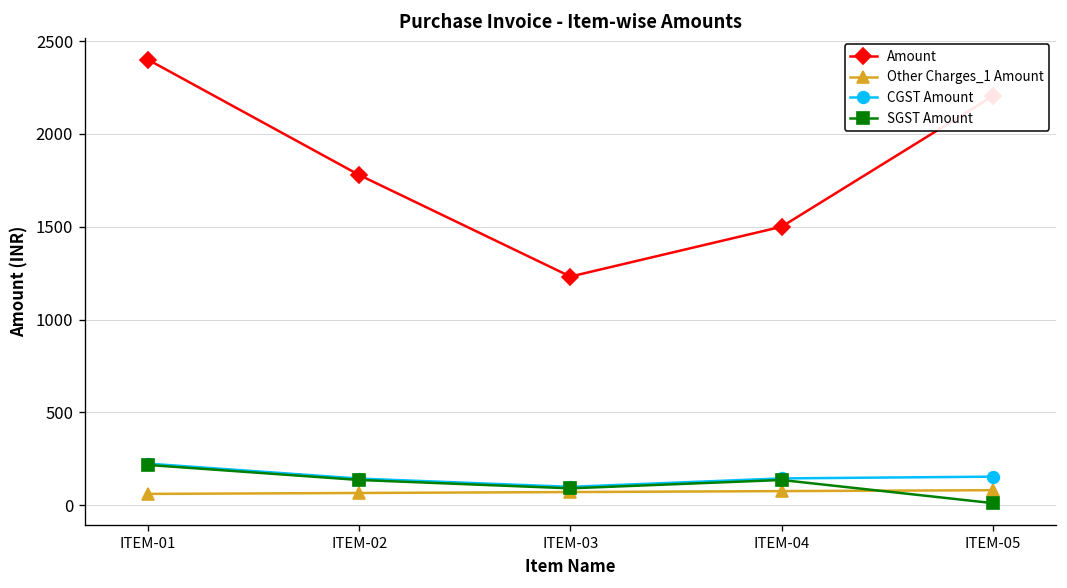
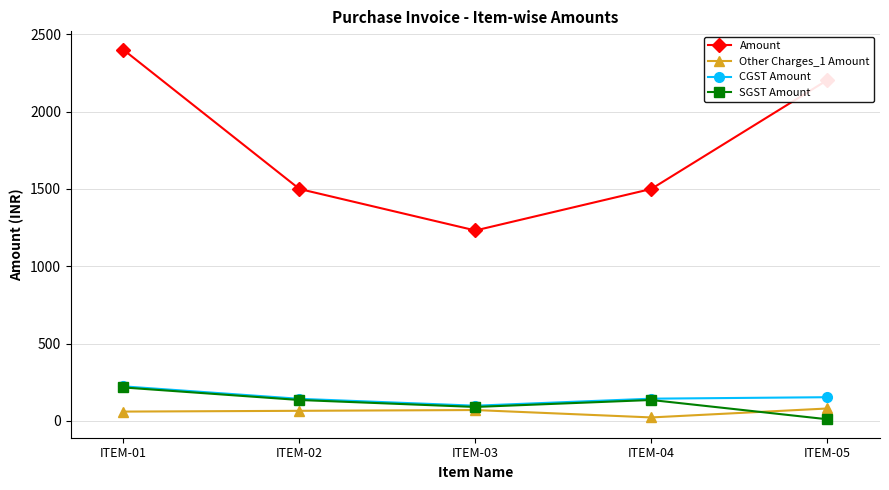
  {
    "Amount": {
      "ITEM-01": 2400,
-     "ITEM-02": 1780,
+     "ITEM-02": 1500,
      "ITEM-03": 1230,
      "ITEM-04": 1500
    },
    "Other Charges_1 Amount": {
      "ITEM-01": 60,
      "ITEM-02": 70,
      "ITEM-03": 70,
-     "ITEM-04": 80,
+     "ITEM-04": 20,
      "ITEM-05": 80
    },
    "CGST Amount": {
      "ITEM-05": 150
    },
    "SGST Amount": {
      "ITEM-05": 10
    }
  }
